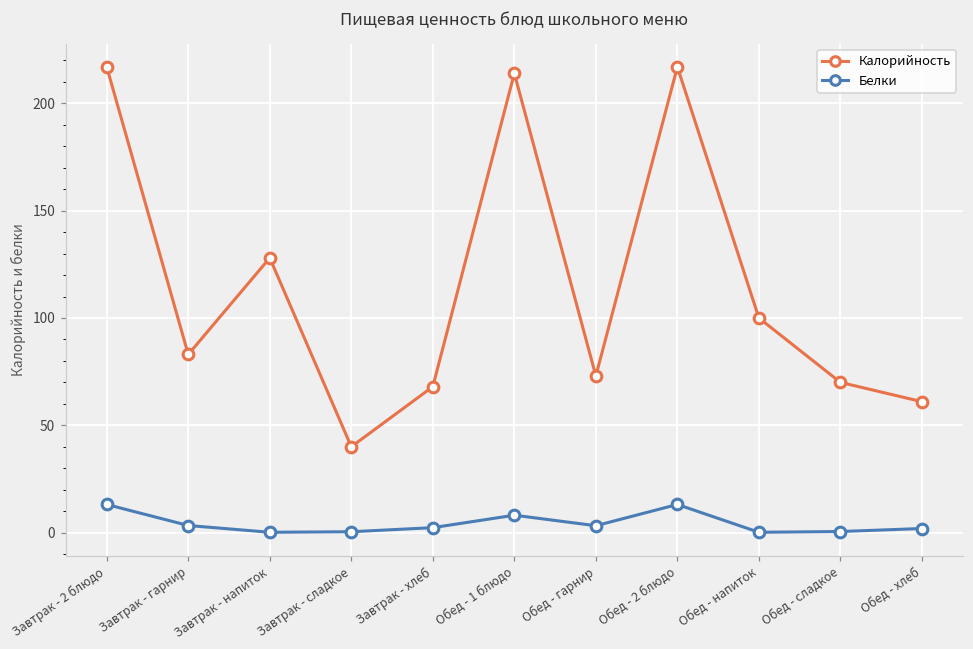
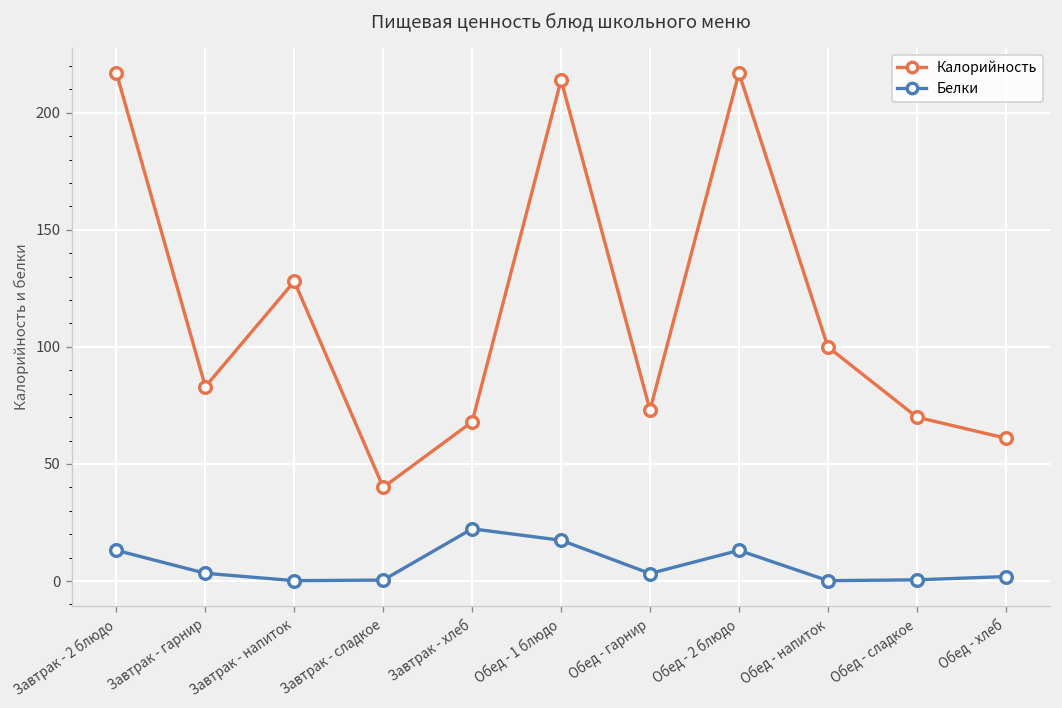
  {
    "Калорийность": {
      "Завтрак - 2 блюдо": 217,
      "Завтрак - гарнир": 83,
      "Завтрак - напиток": 128,
      "Завтрак - сладкое": 40,
      "Завтрак - хлеб": 68,
      "Обед - 1 блюдо": 214,
      "Обед - гарнир": 73,
      "Обед - 2 блюдо": 217,
      "Обед - напиток": 100,
      "Обед - сладкое": 70,
      "Обед - хлеб": 61
    },
    "Белки": {
      "Завтрак - 2 блюдо": 13,
      "Завтрак - гарнир": 3,
      "Завтрак - напиток": 0,
      "Завтрак - сладкое": 0,
-     "Завтрак - хлеб": 2,
-     "Обед - 1 блюдо": 8,
+     "Завтрак - хлеб": 22,
+     "Обед - 1 блюдо": 17,
      "Обед - гарнир": 3,
      "Обед - 2 блюдо": 13,
      "Обед - напиток": 0,
      "Обед - сладкое": 1,
      "Обед - хлеб": 2
    }
  }
